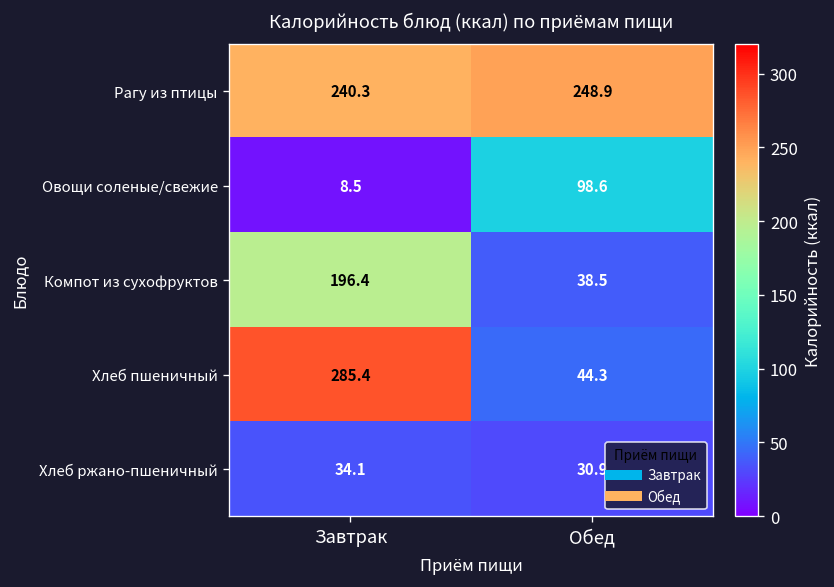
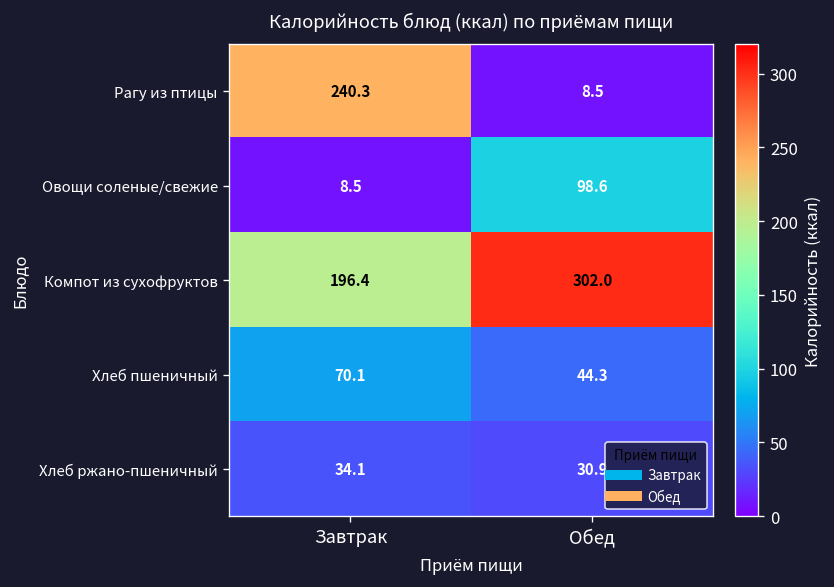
  {
    "Рагу из птицы": {
      "Завтрак": 240.3,
-     "Обед": 248.9
+     "Обед": 8.5
    },
    "Овощи соленые/свежие": {
      "Завтрак": 8.5,
      "Обед": 98.6
    },
    "Компот из сухофруктов": {
      "Завтрак": 196.4,
-     "Обед": 38.5
+     "Обед": 302.0
    },
    "Хлеб пшеничный": {
-     "Завтрак": 285.4,
+     "Завтрак": 70.1,
      "Обед": 44.3
    },
    "Хлеб ржано-пшеничный": {
      "Завтрак": 34.1
    }
  }
